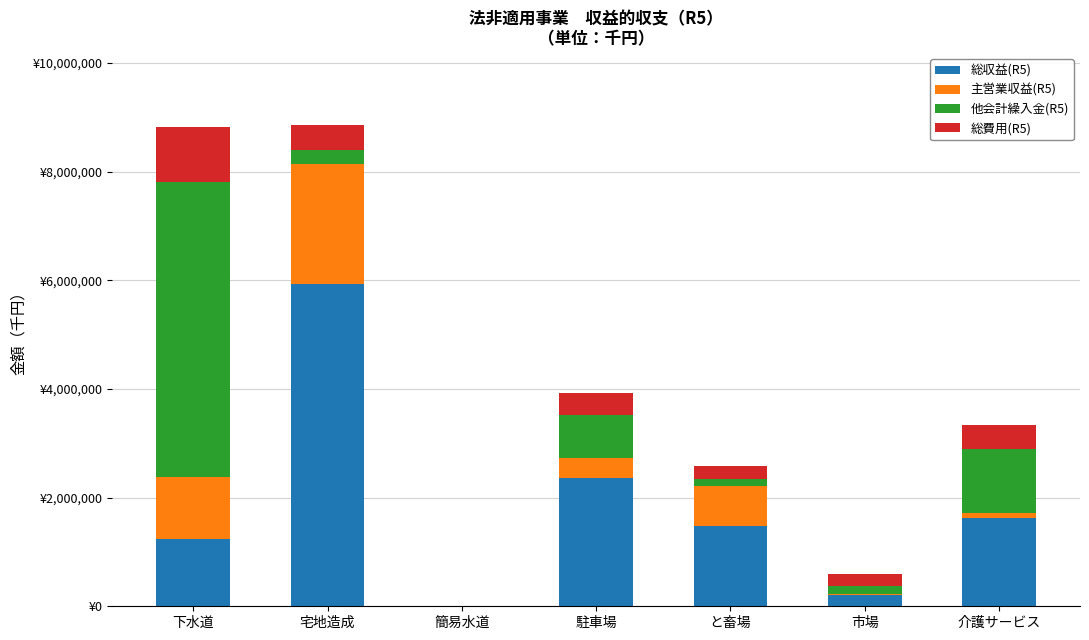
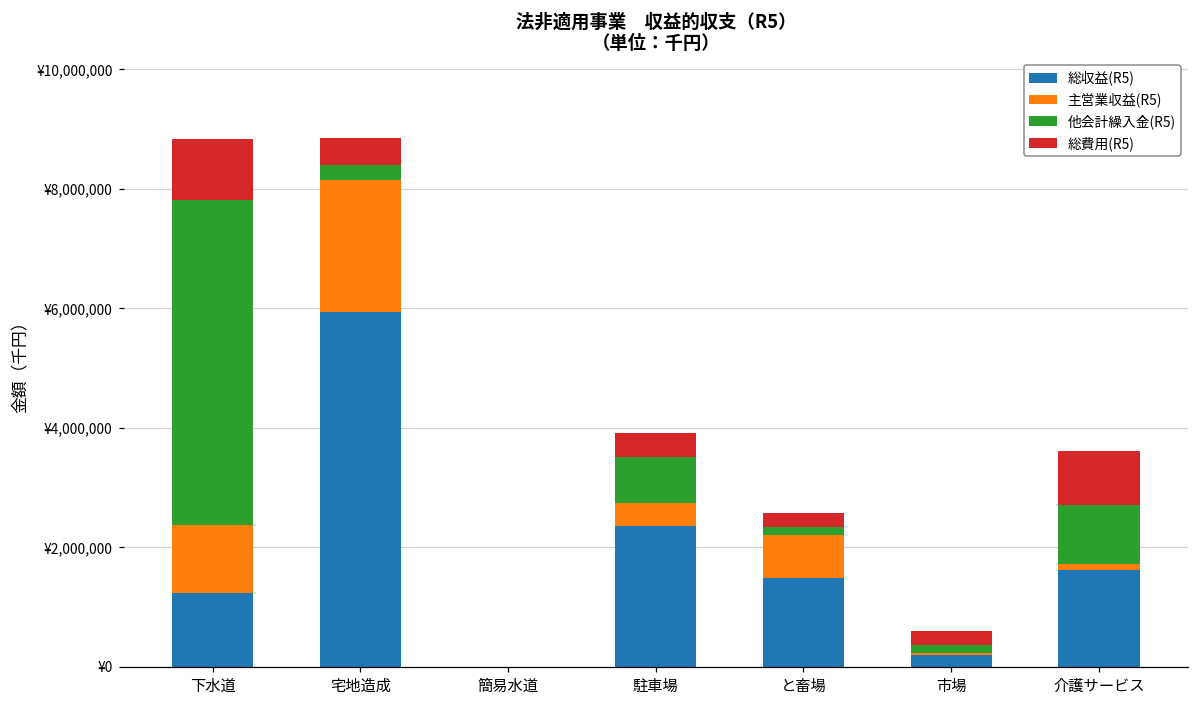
  {
    "総収益(R5)": {
      "下水道": "¥1,200,000",
      "宅地造成": "¥5,900,000",
      "簡易水道": "¥0",
      "駐車場": "¥2,400,000",
      "と畜場": "¥1,500,000",
      "市場": "¥200,000",
      "介護サービス": "¥1,600,000"
    },
    "主営業収益(R5)": {
      "下水道": "¥1,100,000",
      "宅地造成": "¥2,200,000",
      "簡易水道": "¥0",
      "駐車場": "¥400,000",
      "と畜場": "¥700,000",
      "介護サービス": "¥100,000"
    },
    "他会計繰入金(R5)": {
      "下水道": "¥5,400,000",
      "宅地造成": "¥200,000",
      "簡易水道": "¥0",
      "駐車場": "¥800,000",
      "と畜場": "¥100,000",
      "市場": "¥100,000",
-     "介護サービス": "¥1,200,000"
+     "介護サービス": "¥1,000,000"
    },
    "総費用(R5)": {
      "下水道": "¥1,000,000",
      "宅地造成": "¥500,000",
      "簡易水道": "¥0",
      "駐車場": "¥400,000",
      "と畜場": "¥200,000",
      "市場": "¥200,000",
-     "介護サービス": "¥500,000"
+     "介護サービス": "¥900,000"
    }
  }
